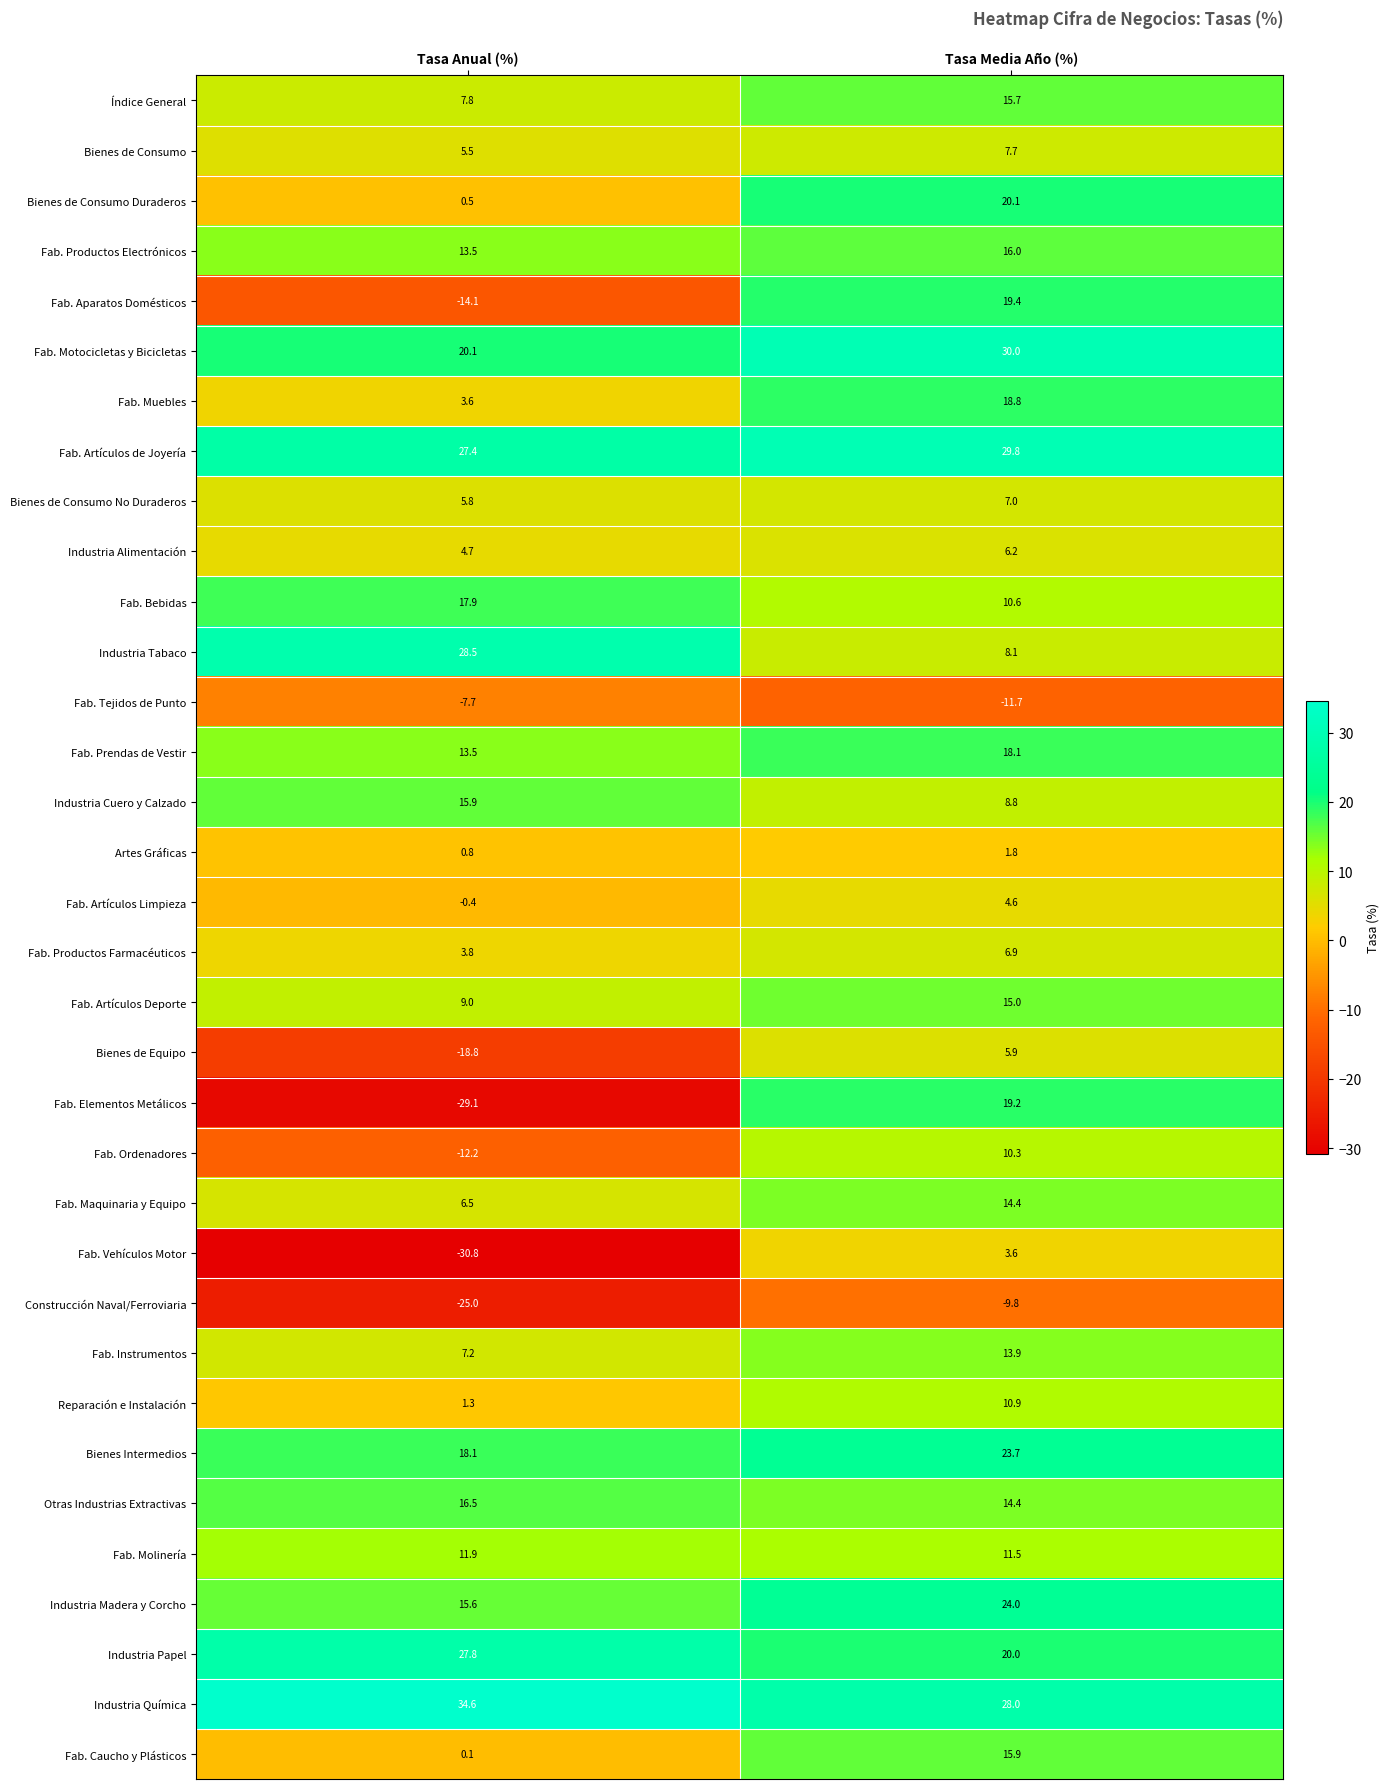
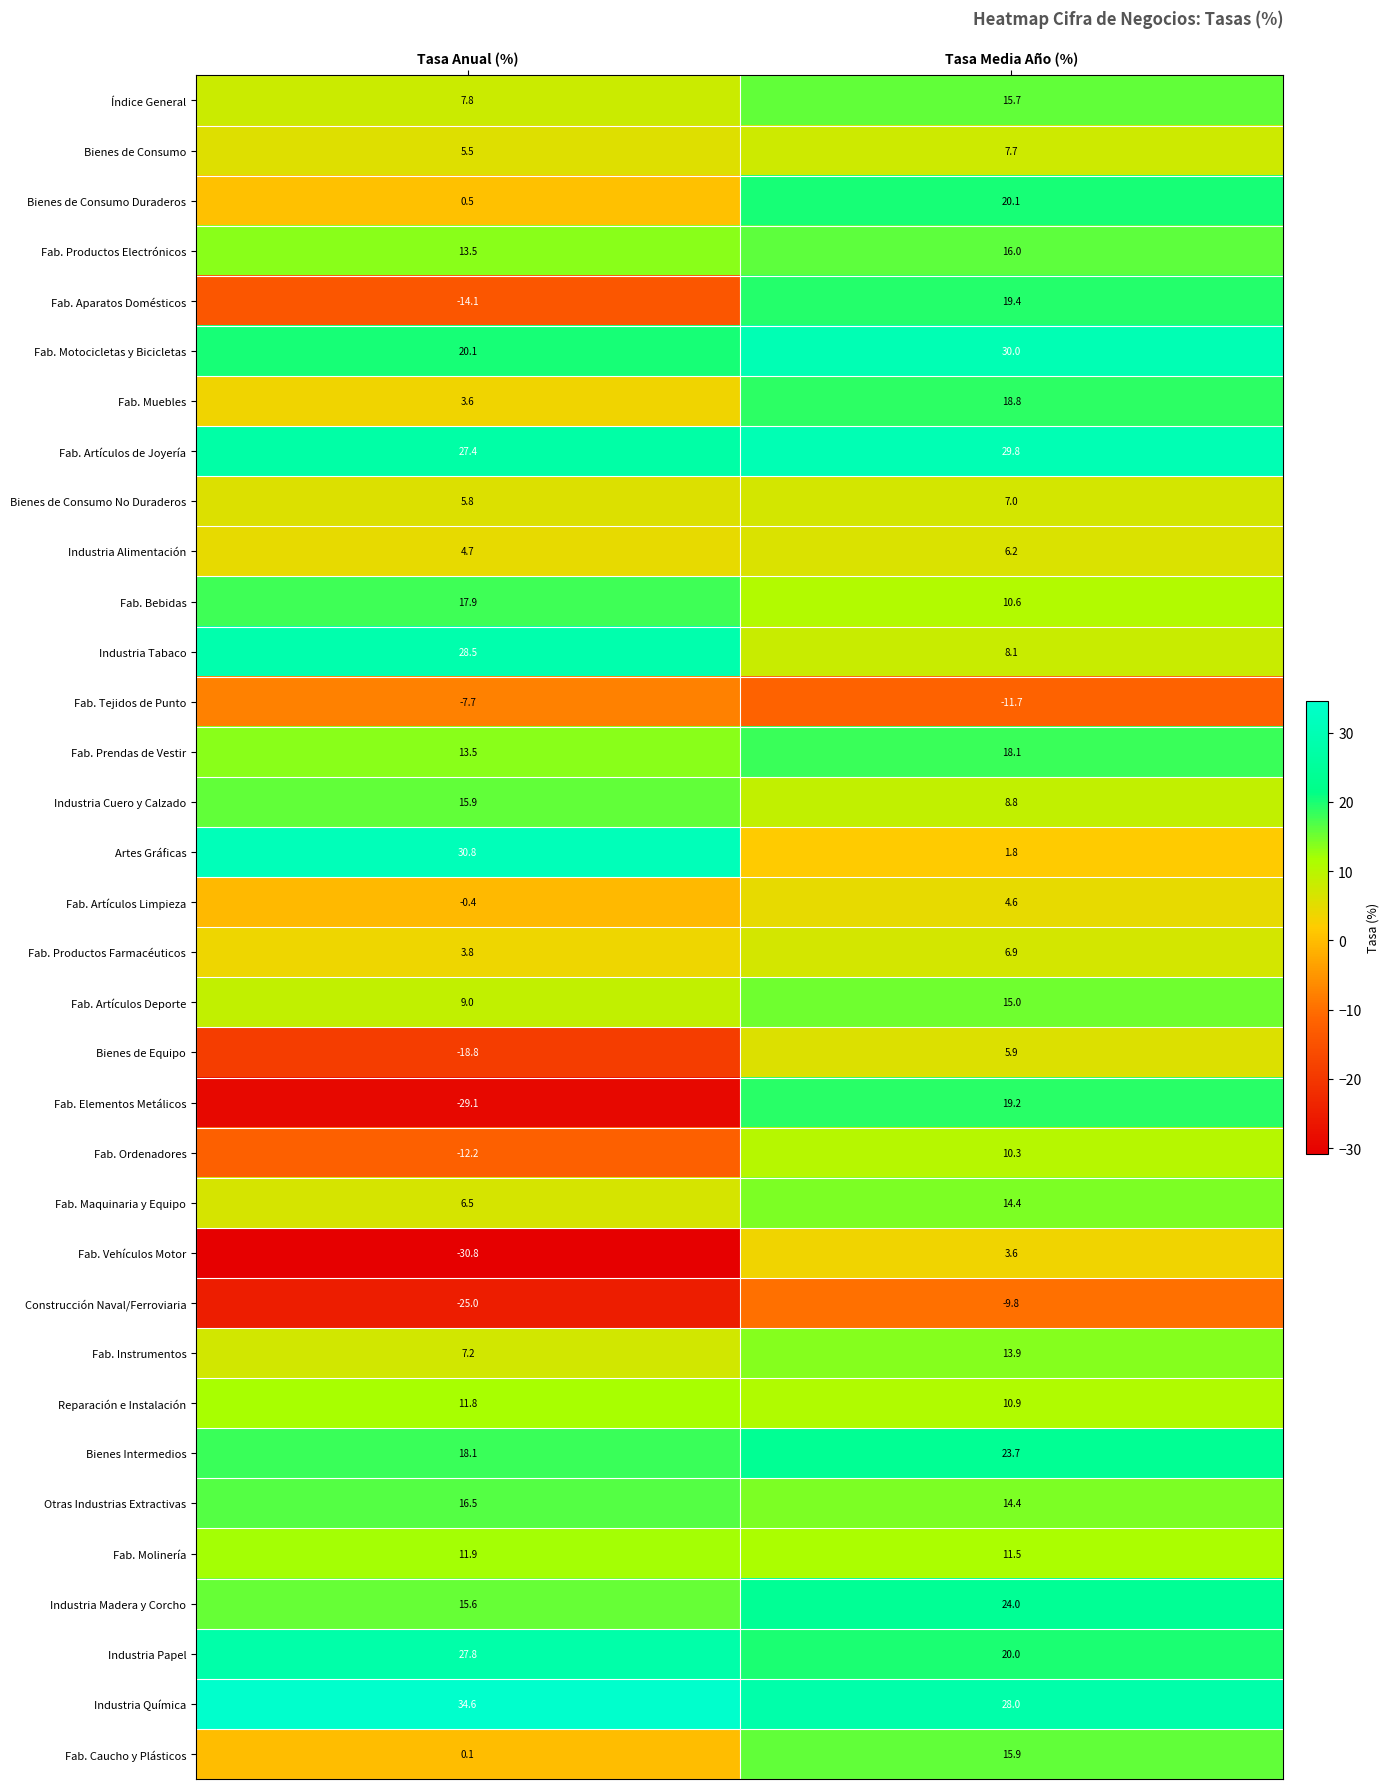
  {
    "Índice General": {
      "Tasa Anual (%)": 7.8,
      "Tasa Media Año (%)": 15.7
    },
    "Bienes de Consumo": {
      "Tasa Anual (%)": 5.5,
      "Tasa Media Año (%)": 7.7
    },
    "Bienes de Consumo Duraderos": {
      "Tasa Anual (%)": 0.5,
      "Tasa Media Año (%)": 20.1
    },
    "Fab. Productos Electrónicos": {
      "Tasa Anual (%)": 13.5,
      "Tasa Media Año (%)": 16.0
    },
    "Fab. Aparatos Domésticos": {
      "Tasa Anual (%)": -14.1,
      "Tasa Media Año (%)": 19.4
    },
    "Fab. Motocicletas y Bicicletas": {
      "Tasa Anual (%)": 20.1,
      "Tasa Media Año (%)": 30.0
    },
    "Fab. Muebles": {
      "Tasa Anual (%)": 3.6,
      "Tasa Media Año (%)": 18.8
    },
    "Fab. Artículos de Joyería": {
      "Tasa Anual (%)": 27.4,
      "Tasa Media Año (%)": 29.8
    },
    "Bienes de Consumo No Duraderos": {
      "Tasa Anual (%)": 5.8,
      "Tasa Media Año (%)": 7.0
    },
    "Industria Alimentación": {
      "Tasa Anual (%)": 4.7,
      "Tasa Media Año (%)": 6.2
    },
    "Fab. Bebidas": {
      "Tasa Anual (%)": 17.9,
      "Tasa Media Año (%)": 10.6
    },
    "Industria Tabaco": {
      "Tasa Anual (%)": 28.5,
      "Tasa Media Año (%)": 8.1
    },
    "Fab. Tejidos de Punto": {
      "Tasa Anual (%)": -7.7,
      "Tasa Media Año (%)": -11.7
    },
    "Fab. Prendas de Vestir": {
      "Tasa Anual (%)": 13.5,
      "Tasa Media Año (%)": 18.1
    },
    "Industria Cuero y Calzado": {
      "Tasa Anual (%)": 15.9,
      "Tasa Media Año (%)": 8.8
    },
    "Artes Gráficas": {
-     "Tasa Anual (%)": 0.8,
+     "Tasa Anual (%)": 30.8,
      "Tasa Media Año (%)": 1.8
    },
    "Fab. Artículos Limpieza": {
      "Tasa Anual (%)": -0.4,
      "Tasa Media Año (%)": 4.6
    },
    "Fab. Productos Farmacéuticos": {
      "Tasa Anual (%)": 3.8,
      "Tasa Media Año (%)": 6.9
    },
    "Fab. Artículos Deporte": {
      "Tasa Anual (%)": 9.0,
      "Tasa Media Año (%)": 15.0
    },
    "Bienes de Equipo": {
      "Tasa Anual (%)": -18.8,
      "Tasa Media Año (%)": 5.9
    },
    "Fab. Elementos Metálicos": {
      "Tasa Anual (%)": -29.1,
      "Tasa Media Año (%)": 19.2
    },
    "Fab. Ordenadores": {
      "Tasa Anual (%)": -12.2,
      "Tasa Media Año (%)": 10.3
    },
    "Fab. Maquinaria y Equipo": {
      "Tasa Anual (%)": 6.5,
      "Tasa Media Año (%)": 14.4
    },
    "Fab. Vehículos Motor": {
      "Tasa Anual (%)": -30.8,
      "Tasa Media Año (%)": 3.6
    },
    "Construcción Naval/Ferroviaria": {
      "Tasa Anual (%)": -25.0,
      "Tasa Media Año (%)": -9.8
    },
    "Fab. Instrumentos": {
      "Tasa Anual (%)": 7.2,
      "Tasa Media Año (%)": 13.9
    },
    "Reparación e Instalación": {
-     "Tasa Anual (%)": 1.3,
+     "Tasa Anual (%)": 11.8,
      "Tasa Media Año (%)": 10.9
    },
    "Bienes Intermedios": {
      "Tasa Anual (%)": 18.1,
      "Tasa Media Año (%)": 23.7
    },
    "Otras Industrias Extractivas": {
      "Tasa Anual (%)": 16.5,
      "Tasa Media Año (%)": 14.4
    },
    "Fab. Molinería": {
      "Tasa Anual (%)": 11.9,
      "Tasa Media Año (%)": 11.5
    },
    "Industria Madera y Corcho": {
      "Tasa Anual (%)": 15.6,
      "Tasa Media Año (%)": 24.0
    },
    "Industria Papel": {
      "Tasa Anual (%)": 27.8,
      "Tasa Media Año (%)": 20.0
    },
    "Industria Química": {
      "Tasa Anual (%)": 34.6,
      "Tasa Media Año (%)": 28.0
    },
    "Fab. Caucho y Plásticos": {
      "Tasa Anual (%)": 0.1,
      "Tasa Media Año (%)": 15.9
    }
  }
